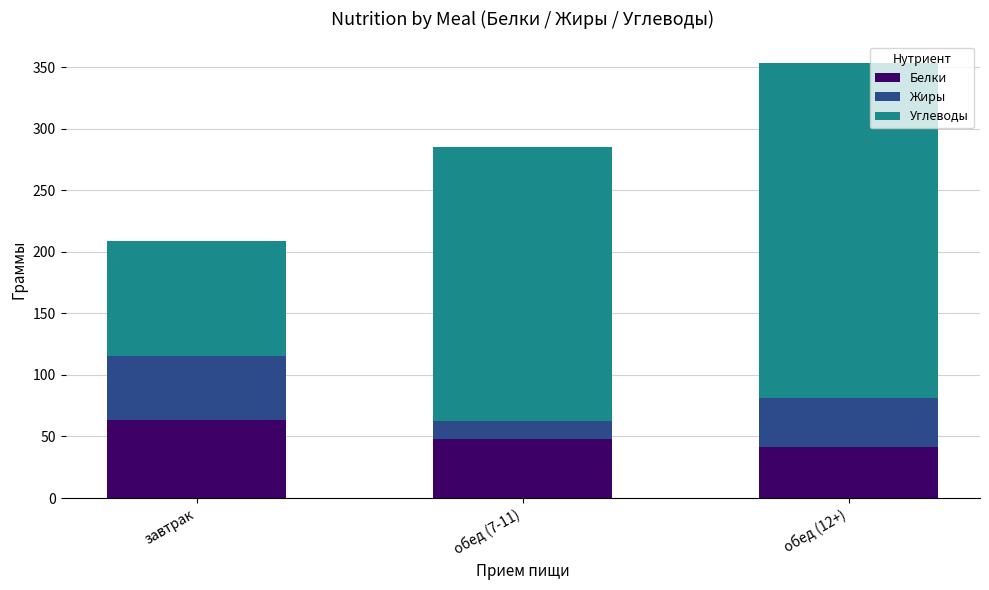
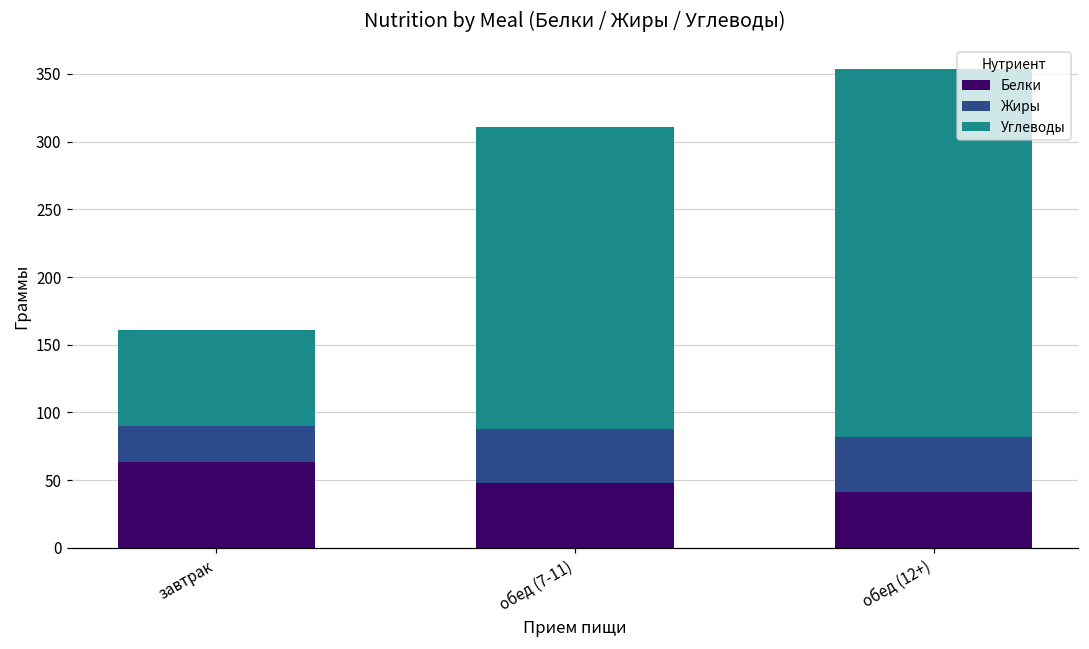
  {
    "Белки": {
      "завтрак": 63,
      "обед (7-11)": 48,
      "обед (12+)": 41
    },
    "Жиры": {
-     "завтрак": 52,
-     "обед (7-11)": 15,
+     "завтрак": 27,
+     "обед (7-11)": 40,
      "обед (12+)": 40
    },
    "Углеводы": {
-     "завтрак": 94,
+     "завтрак": 71,
      "обед (7-11)": 223,
      "обед (12+)": 272
    }
  }
